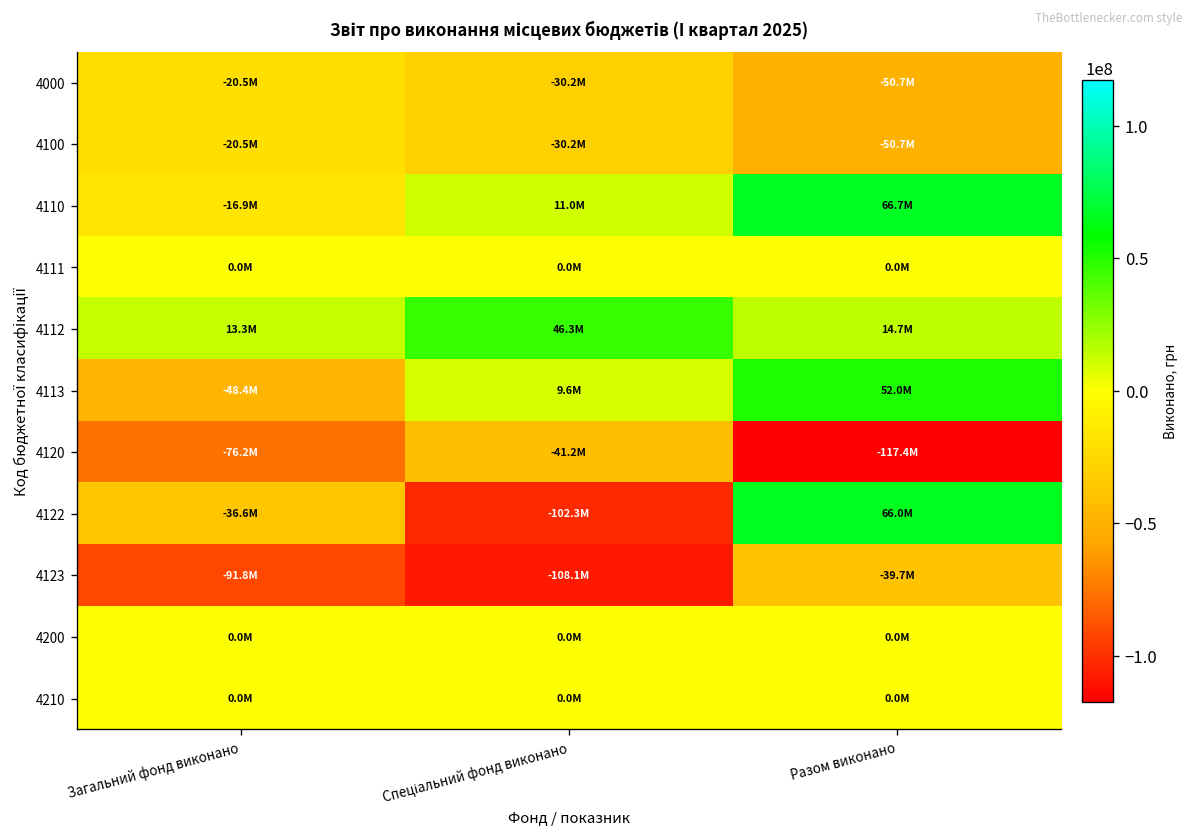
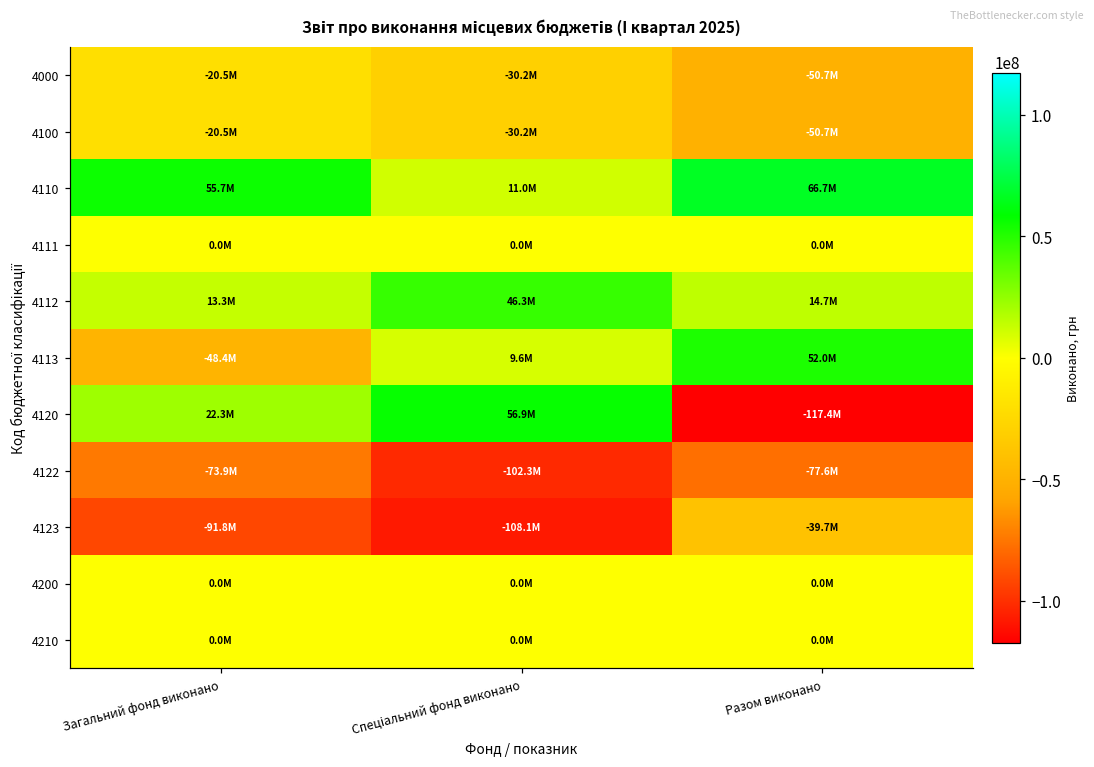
  {
    "4000": {
      "Загальний фонд виконано": "-20.5M",
      "Спеціальний фонд виконано": "-30.2M",
      "Разом виконано": "-50.7M"
    },
    "4100": {
      "Загальний фонд виконано": "-20.5M",
      "Спеціальний фонд виконано": "-30.2M",
      "Разом виконано": "-50.7M"
    },
    "4110": {
-     "Загальний фонд виконано": "-16.9M",
+     "Загальний фонд виконано": "55.7M",
      "Спеціальний фонд виконано": "11.0M",
      "Разом виконано": "66.7M"
    },
    "4111": {
      "Загальний фонд виконано": "0.0M",
      "Спеціальний фонд виконано": "0.0M",
      "Разом виконано": "0.0M"
    },
    "4112": {
      "Загальний фонд виконано": "13.3M",
      "Спеціальний фонд виконано": "46.3M",
      "Разом виконано": "14.7M"
    },
    "4113": {
      "Загальний фонд виконано": "-48.4M",
      "Спеціальний фонд виконано": "9.6M",
      "Разом виконано": "52.0M"
    },
    "4120": {
-     "Загальний фонд виконано": "-76.2M",
-     "Спеціальний фонд виконано": "-41.2M",
+     "Загальний фонд виконано": "22.3M",
+     "Спеціальний фонд виконано": "56.9M",
      "Разом виконано": "-117.4M"
    },
    "4122": {
-     "Загальний фонд виконано": "-36.6M",
+     "Загальний фонд виконано": "-73.9M",
      "Спеціальний фонд виконано": "-102.3M",
-     "Разом виконано": "66.0M"
+     "Разом виконано": "-77.6M"
    },
    "4123": {
      "Загальний фонд виконано": "-91.8M",
      "Спеціальний фонд виконано": "-108.1M",
      "Разом виконано": "-39.7M"
    },
    "4200": {
      "Загальний фонд виконано": "0.0M",
      "Спеціальний фонд виконано": "0.0M",
      "Разом виконано": "0.0M"
    },
    "4210": {
      "Загальний фонд виконано": "0.0M",
      "Спеціальний фонд виконано": "0.0M",
      "Разом виконано": "0.0M"
    }
  }
